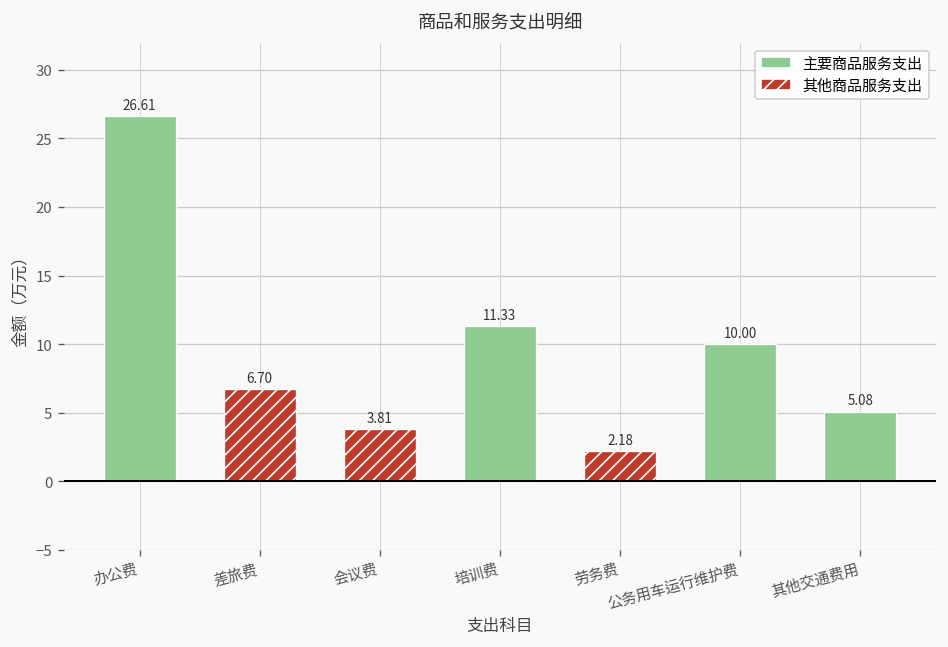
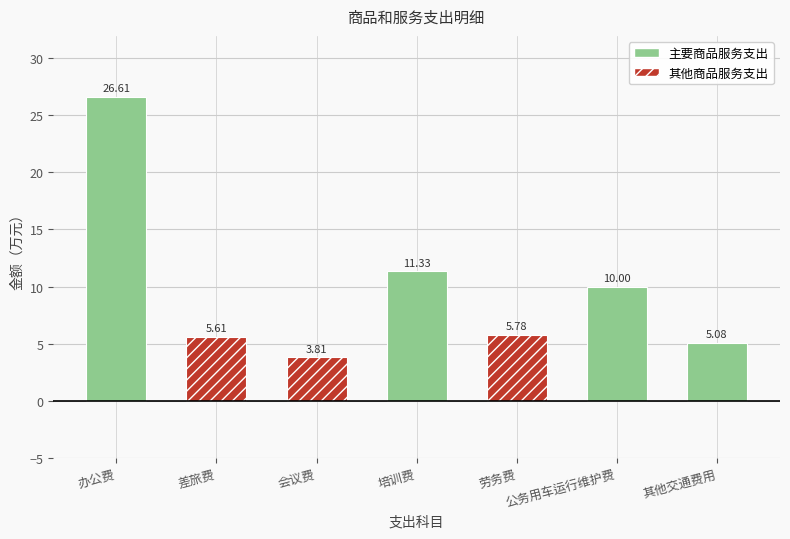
  {
    "办公费": 26.61,
-   "差旅费": 6.70,
+   "差旅费": 5.61,
    "会议费": 3.81,
    "培训费": 11.33,
-   "劳务费": 2.18,
+   "劳务费": 5.78,
    "公务用车运行维护费": 10.00,
    "其他交通费用": 5.08
  }
